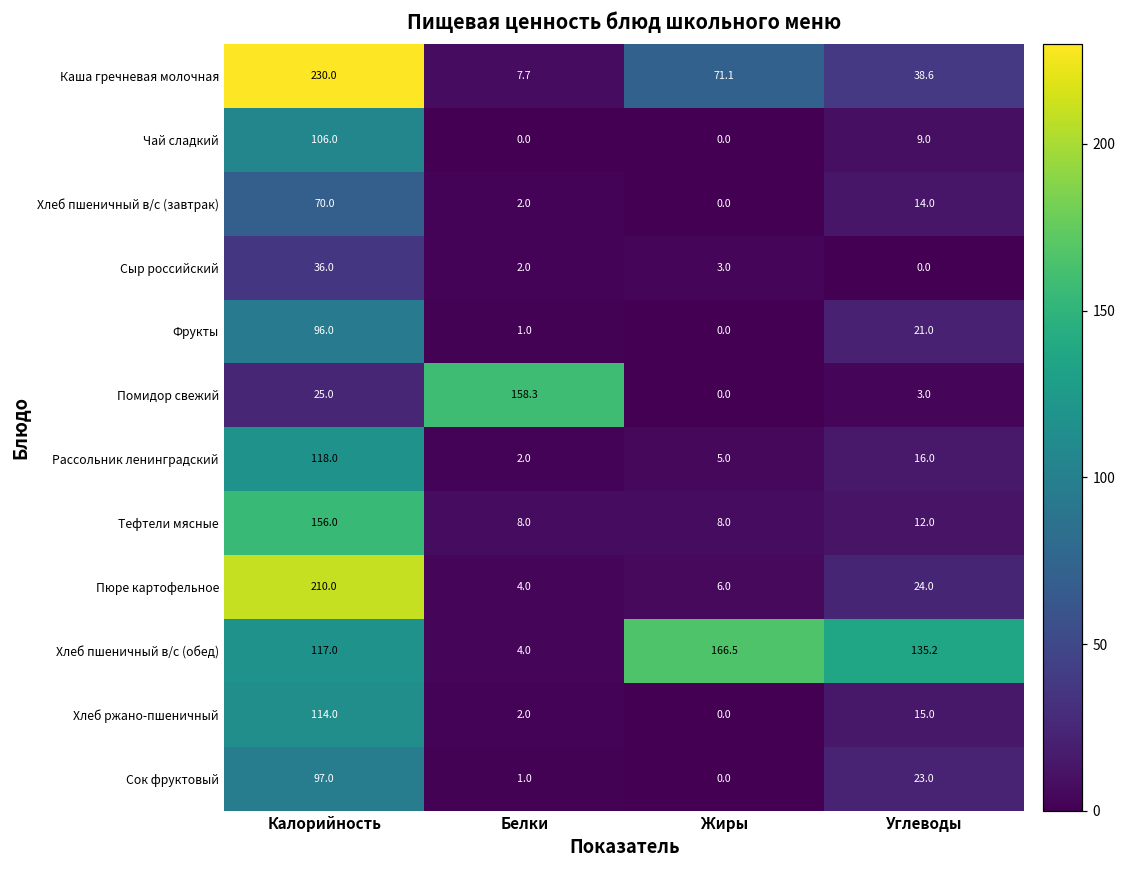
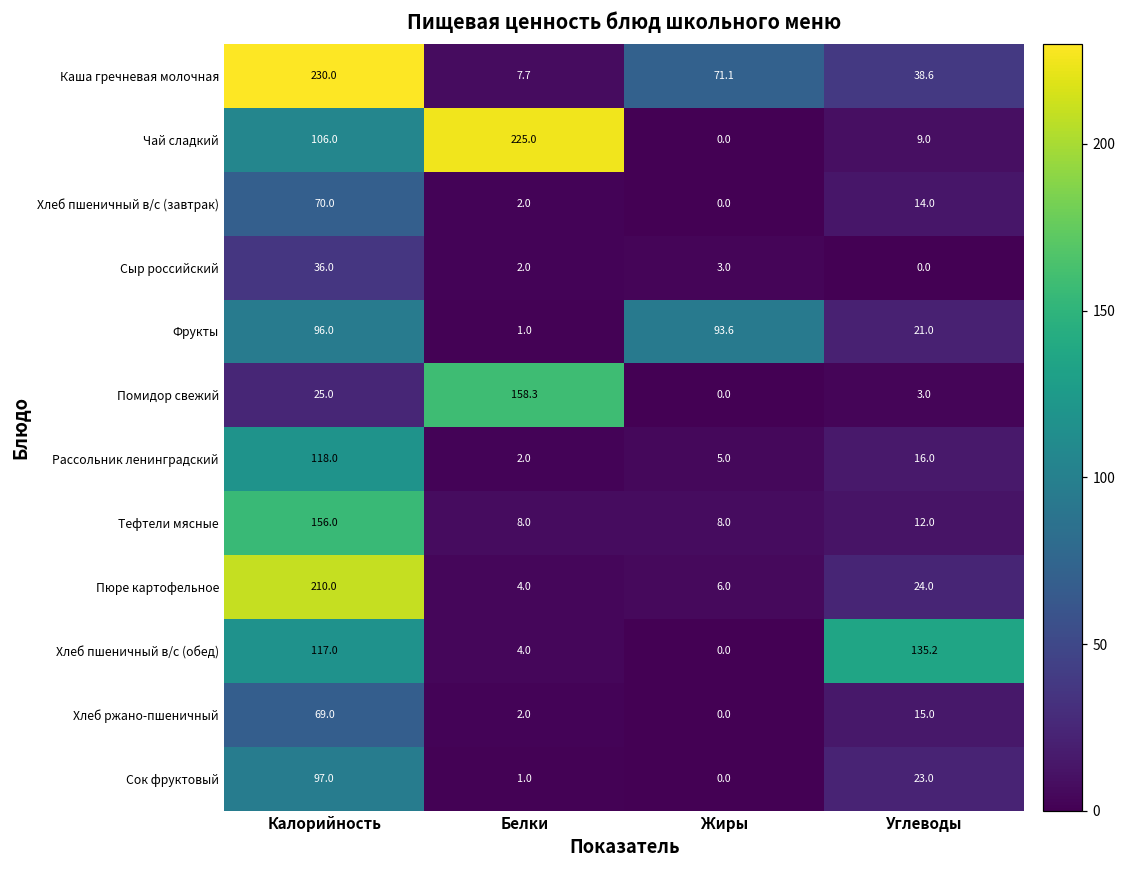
  {
    "Каша гречневая молочная": {
      "Калорийность": 230.0,
      "Белки": 7.7,
      "Жиры": 71.1,
      "Углеводы": 38.6
    },
    "Чай сладкий": {
      "Калорийность": 106.0,
-     "Белки": 0.0,
+     "Белки": 225.0,
      "Жиры": 0.0,
      "Углеводы": 9.0
    },
    "Хлеб пшеничный в/с (завтрак)": {
      "Калорийность": 70.0,
      "Белки": 2.0,
      "Жиры": 0.0,
      "Углеводы": 14.0
    },
    "Сыр российский": {
      "Калорийность": 36.0,
      "Белки": 2.0,
      "Жиры": 3.0,
      "Углеводы": 0.0
    },
    "Фрукты": {
      "Калорийность": 96.0,
      "Белки": 1.0,
-     "Жиры": 0.0,
+     "Жиры": 93.6,
      "Углеводы": 21.0
    },
    "Помидор свежий": {
      "Калорийность": 25.0,
      "Белки": 158.3,
      "Жиры": 0.0,
      "Углеводы": 3.0
    },
    "Рассольник ленинградский": {
      "Калорийность": 118.0,
      "Белки": 2.0,
      "Жиры": 5.0,
      "Углеводы": 16.0
    },
    "Тефтели мясные": {
      "Калорийность": 156.0,
      "Белки": 8.0,
      "Жиры": 8.0,
      "Углеводы": 12.0
    },
    "Пюре картофельное": {
      "Калорийность": 210.0,
      "Белки": 4.0,
      "Жиры": 6.0,
      "Углеводы": 24.0
    },
    "Хлеб пшеничный в/с (обед)": {
      "Калорийность": 117.0,
      "Белки": 4.0,
-     "Жиры": 166.5,
+     "Жиры": 0.0,
      "Углеводы": 135.2
    },
    "Хлеб ржано-пшеничный": {
-     "Калорийность": 114.0,
+     "Калорийность": 69.0,
      "Белки": 2.0,
      "Жиры": 0.0,
      "Углеводы": 15.0
    },
    "Сок фруктовый": {
      "Калорийность": 97.0,
      "Белки": 1.0,
      "Жиры": 0.0,
      "Углеводы": 23.0
    }
  }
